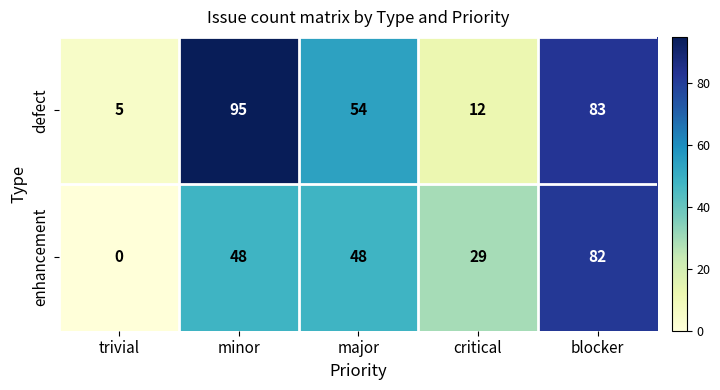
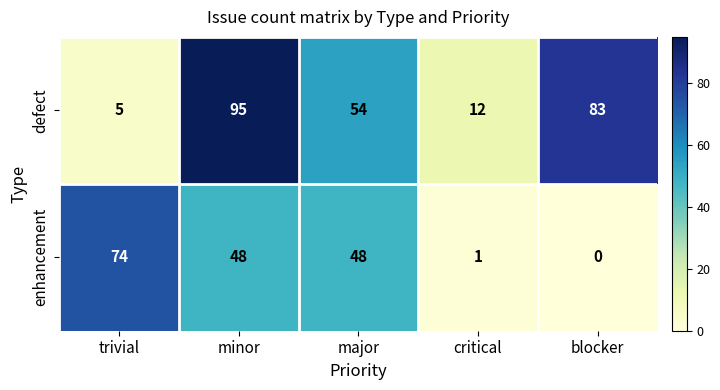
  {
    "defect": {
      "trivial": 5,
      "minor": 95,
      "major": 54,
      "critical": 12,
      "blocker": 83
    },
    "enhancement": {
-     "trivial": 0,
+     "trivial": 74,
      "minor": 48,
      "major": 48,
-     "critical": 29,
-     "blocker": 82
+     "critical": 1,
+     "blocker": 0
    }
  }
